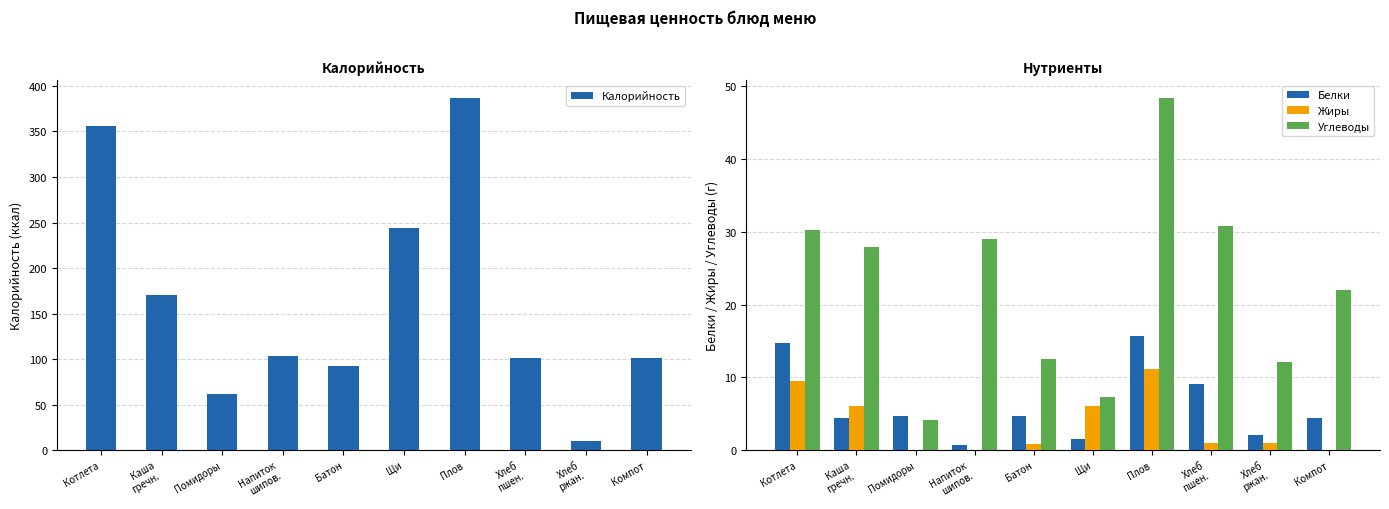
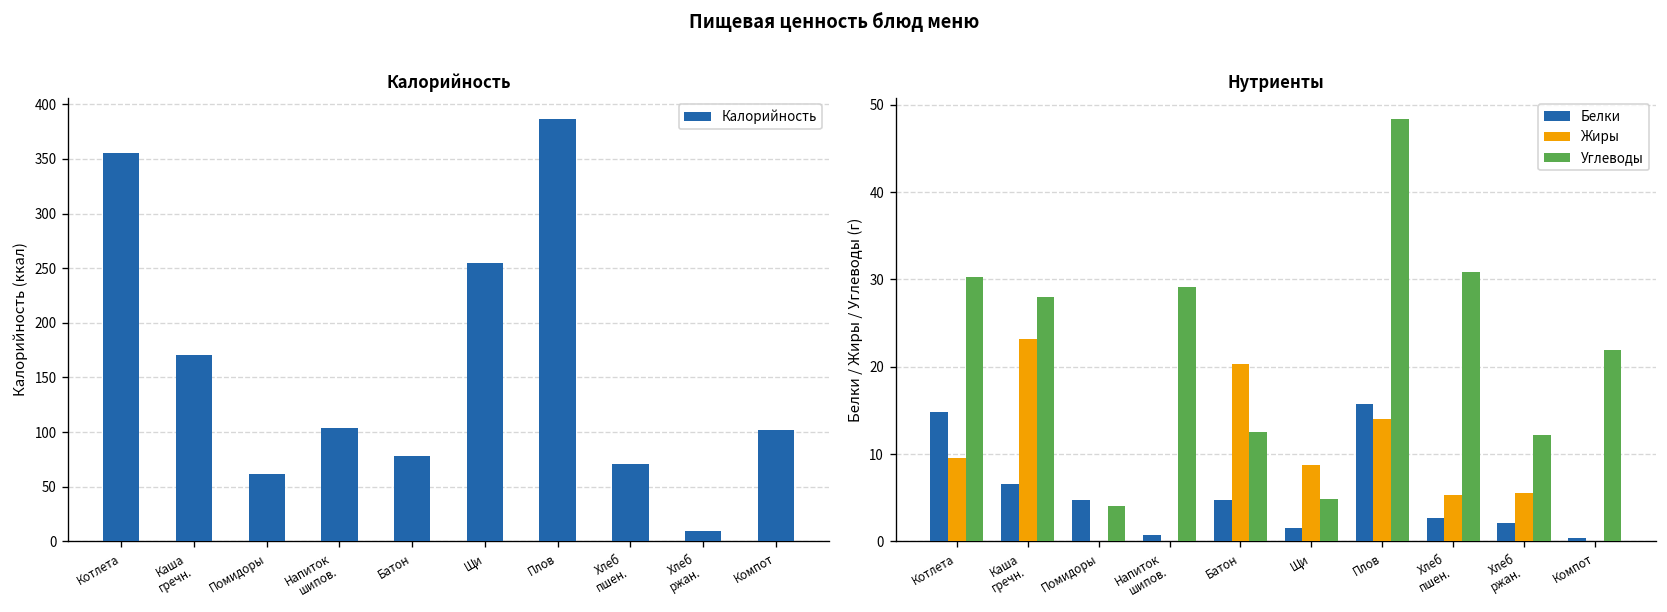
  {
    "Калорийность": {
      "Котлета": 360,
      "Каша гречн.": 170,
      "Помидоры": 60,
      "Напиток шипов.": 100,
-     "Батон": 90,
-     "Щи": 240,
+     "Батон": 80,
+     "Щи": 260,
      "Плов": 390,
-     "Хлеб пшен.": 100,
+     "Хлеб пшен.": 70,
      "Хлеб ржан.": 10,
      "Компот": 100
    },
    "Нутриенты": {
      "Белки": {
        "Котлета": 15,
-       "Каша гречн.": 4,
+       "Каша гречн.": 7,
        "Помидоры": 5,
        "Напиток шипов.": 1,
        "Батон": 5,
        "Щи": 2,
        "Плов": 16,
-       "Хлеб пшен.": 9,
+       "Хлеб пшен.": 3,
        "Хлеб ржан.": 2,
-       "Компот": 4
+       "Компот": 0
      },
      "Жиры": {
        "Котлета": 10,
-       "Каша гречн.": 6,
+       "Каша гречн.": 23,
        "Помидоры": 0,
        "Напиток шипов.": 0,
-       "Батон": 1,
-       "Щи": 6,
-       "Плов": 11,
-       "Хлеб пшен.": 1,
-       "Хлеб ржан.": 1,
+       "Батон": 20,
+       "Щи": 9,
+       "Плов": 14,
+       "Хлеб пшен.": 5,
+       "Хлеб ржан.": 6,
        "Компот": 0
      },
      "Углеводы": {
        "Котлета": 30,
        "Каша гречн.": 28,
        "Помидоры": 4,
        "Напиток шипов.": 29,
        "Батон": 13,
-       "Щи": 7,
+       "Щи": 5,
        "Плов": 48,
        "Хлеб пшен.": 31,
        "Хлеб ржан.": 12,
        "Компот": 22
      }
    }
  }
